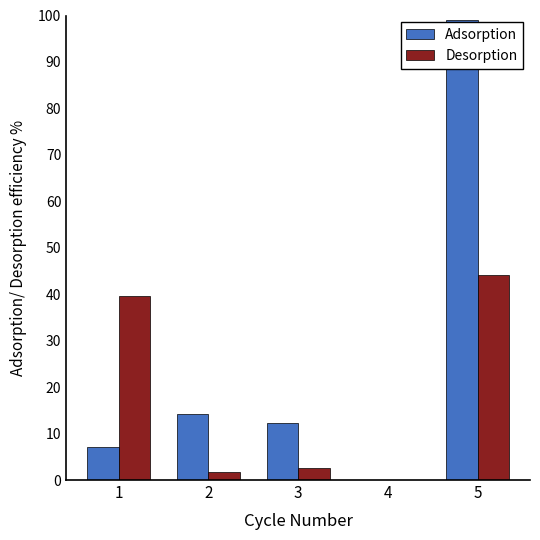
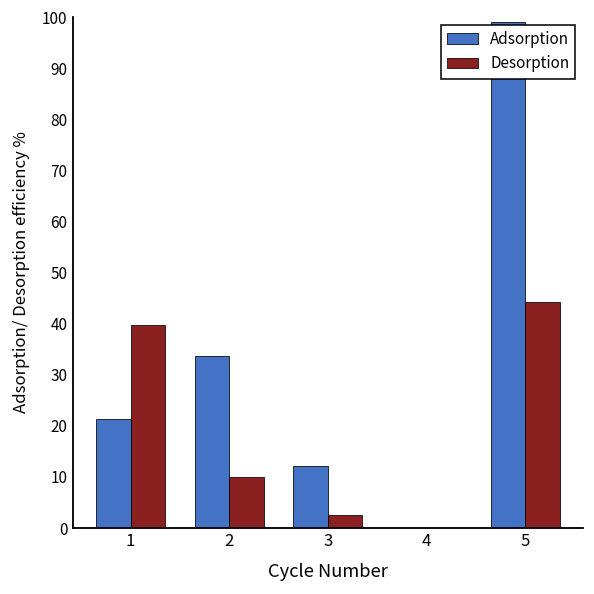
  {
    "Adsorption": {
-     "1": 7,
-     "2": 14,
+     "1": 21,
+     "2": 34,
      "3": 12,
      "5": 99
    },
    "Desorption": {
      "1": 40,
-     "2": 2,
+     "2": 10,
      "3": 3,
      "5": 44
    }
  }
